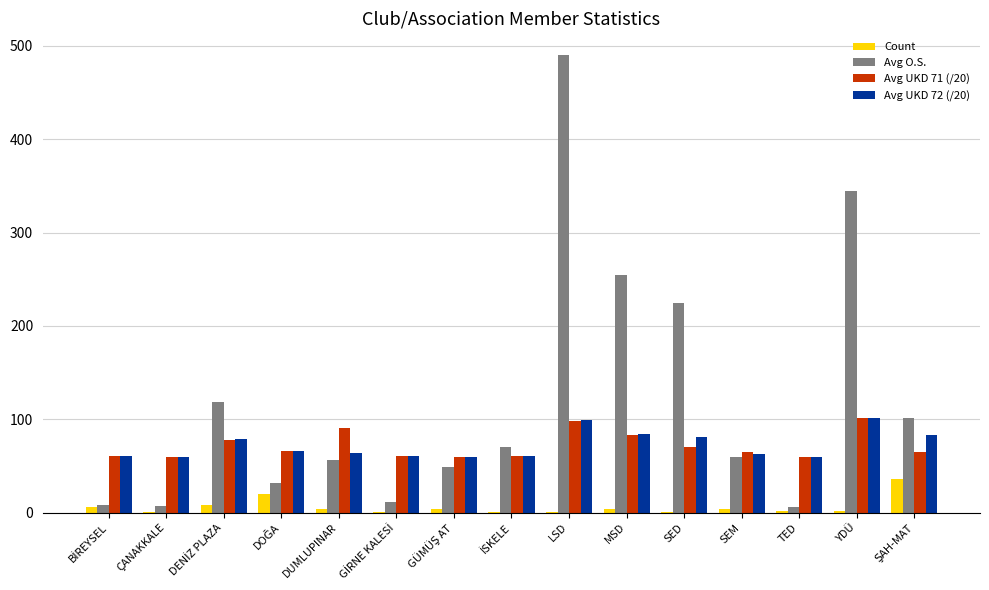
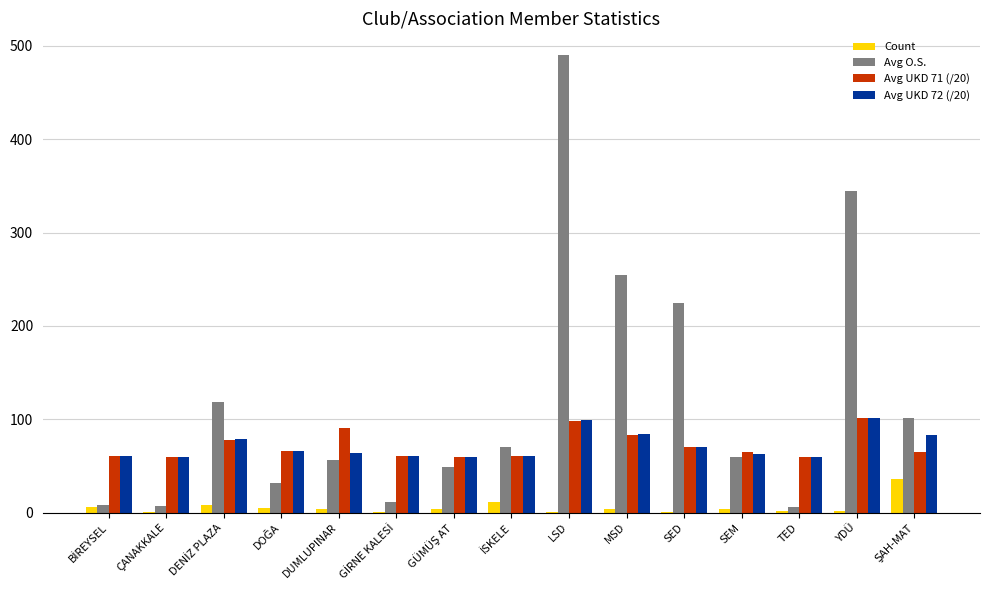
  {
    "Count": {
      "BİREYSEL": 10,
      "DENİZ PLAZA": 10,
-     "DOĞA": 20,
+     "DOĞA": 10,
      "DUMLUPINAR": 0,
      "GÜMÜŞ AT": 0,
-     "İSKELE": 0,
+     "İSKELE": 10,
      "MSD": 0,
      "SEM": 0,
      "ŞAH-MAT": 40
    },
    "Avg O.S.": {
      "BİREYSEL": 10,
      "ÇANAKKALE": 10,
      "DENİZ PLAZA": 120,
      "DOĞA": 30,
      "DUMLUPINAR": 60,
      "GİRNE KALESİ": 10,
      "GÜMÜŞ AT": 50,
      "İSKELE": 70,
      "LSD": 490,
      "MSD": 260,
      "SED": 230,
      "SEM": 60,
      "TED": 10,
      "YDÜ": 350,
      "ŞAH-MAT": 100
    },
    "Avg UKD 71 (/20)": {
      "BİREYSEL": 60,
      "ÇANAKKALE": 60,
      "DENİZ PLAZA": 80,
      "DOĞA": 70,
      "DUMLUPINAR": 90,
      "GİRNE KALESİ": 60,
      "GÜMÜŞ AT": 60,
      "İSKELE": 60,
      "LSD": 100,
      "MSD": 80,
      "SED": 70,
      "SEM": 60,
      "TED": 60,
      "YDÜ": 100,
      "ŞAH-MAT": 60
    },
    "Avg UKD 72 (/20)": {
      "BİREYSEL": 60,
      "ÇANAKKALE": 60,
      "DENİZ PLAZA": 80,
      "DOĞA": 70,
      "DUMLUPINAR": 60,
      "GİRNE KALESİ": 60,
      "GÜMÜŞ AT": 60,
      "İSKELE": 60,
      "LSD": 100,
      "MSD": 80,
-     "SED": 80,
+     "SED": 70,
      "SEM": 60,
      "TED": 60,
      "YDÜ": 100,
      "ŞAH-MAT": 80
    }
  }
